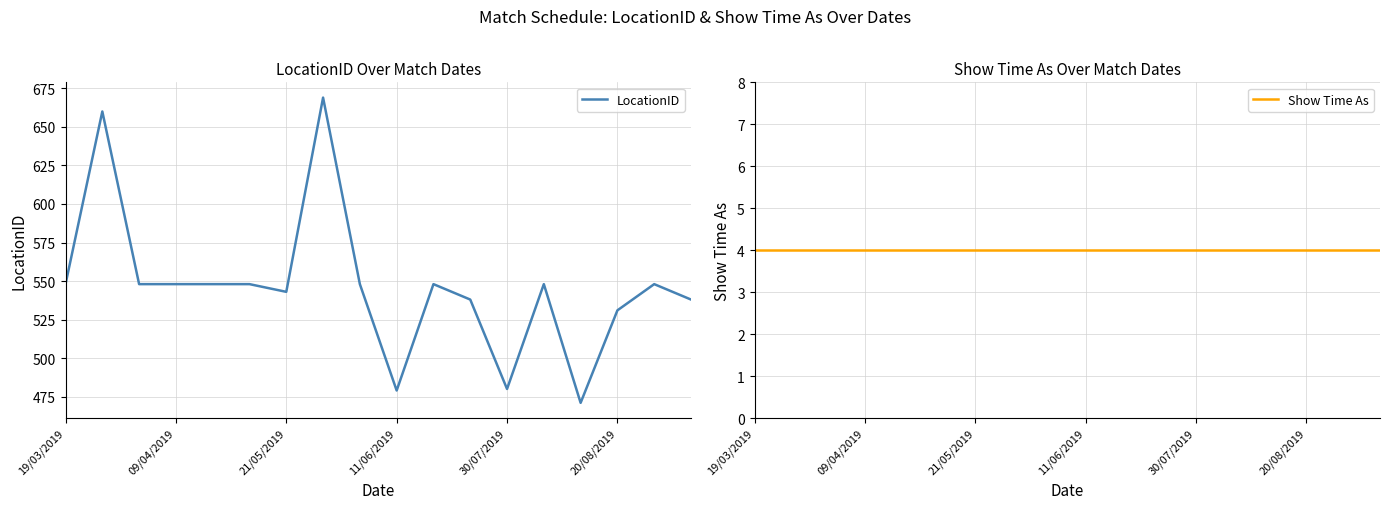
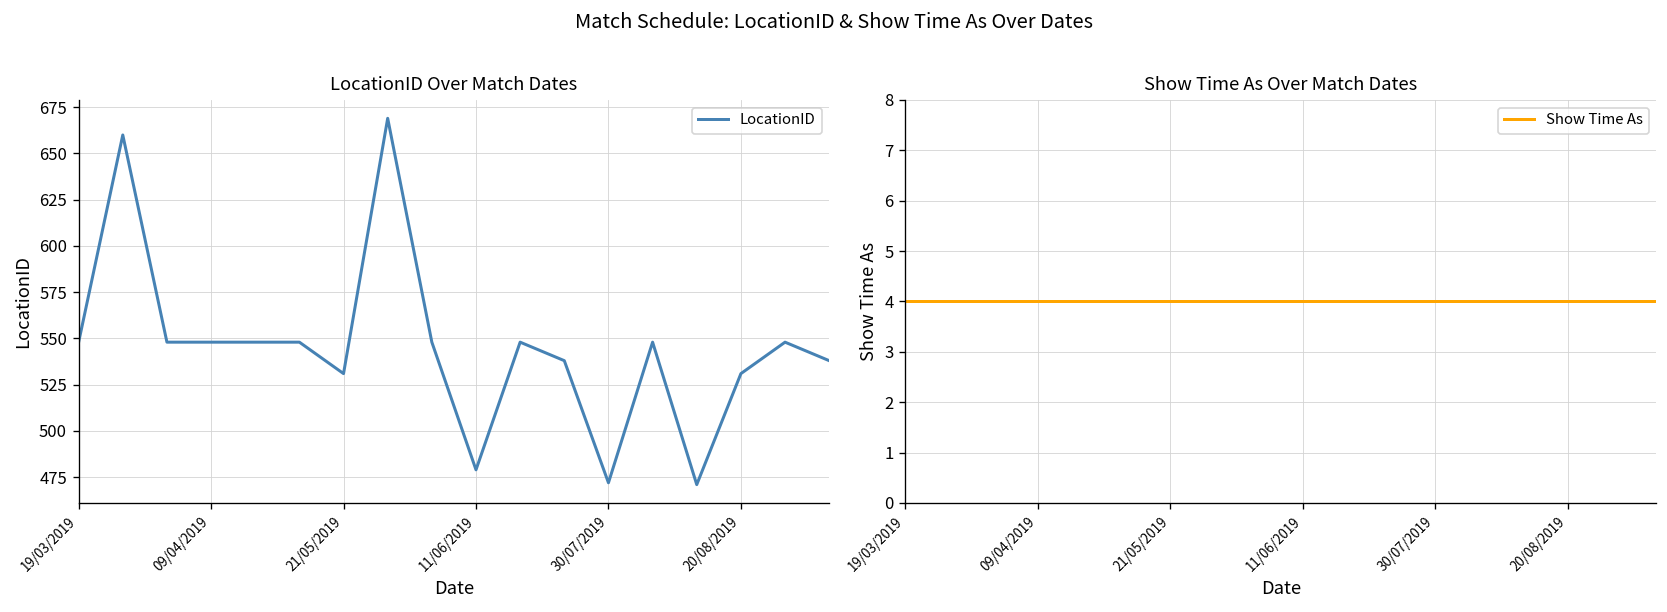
  {
    "LocationID Over Match Dates": {
      "19/03/2019": 548,
      "09/04/2019": 548,
-     "21/05/2019": 543,
+     "21/05/2019": 531,
      "11/06/2019": 479,
-     "30/07/2019": 480,
+     "30/07/2019": 472,
      "20/08/2019": 531
    },
    "Show Time As Over Match Dates": {
      "19/03/2019": 4.0,
      "09/04/2019": 4.0,
      "21/05/2019": 4.0,
      "11/06/2019": 4.0,
      "30/07/2019": 4.0,
      "20/08/2019": 4.0
    }
  }
